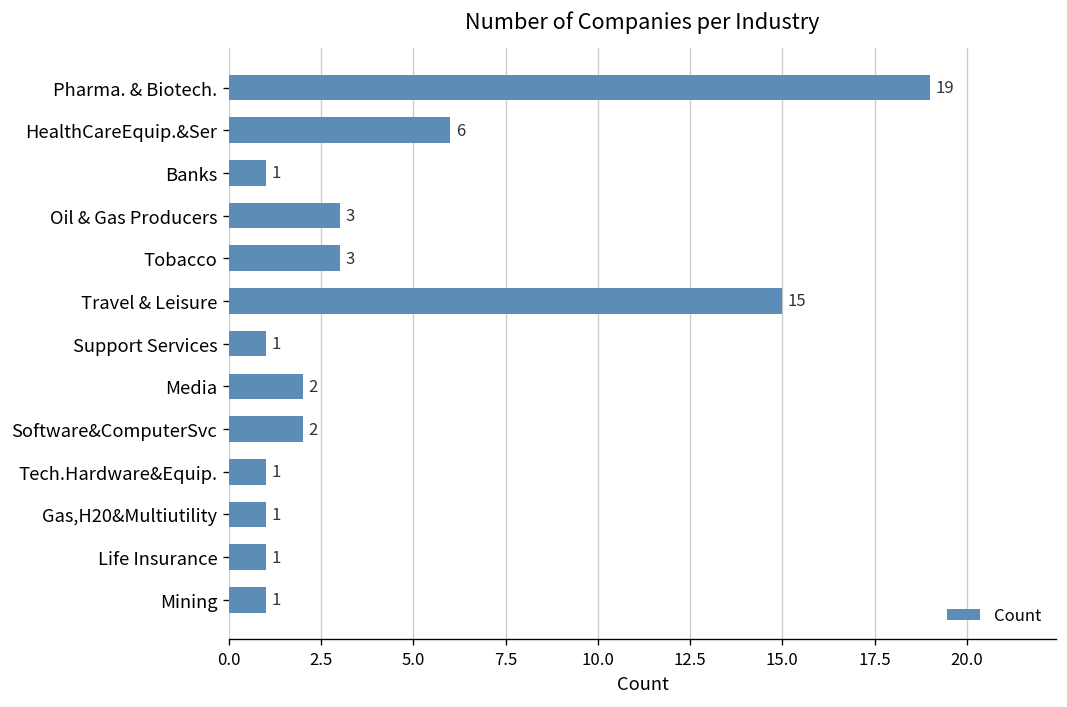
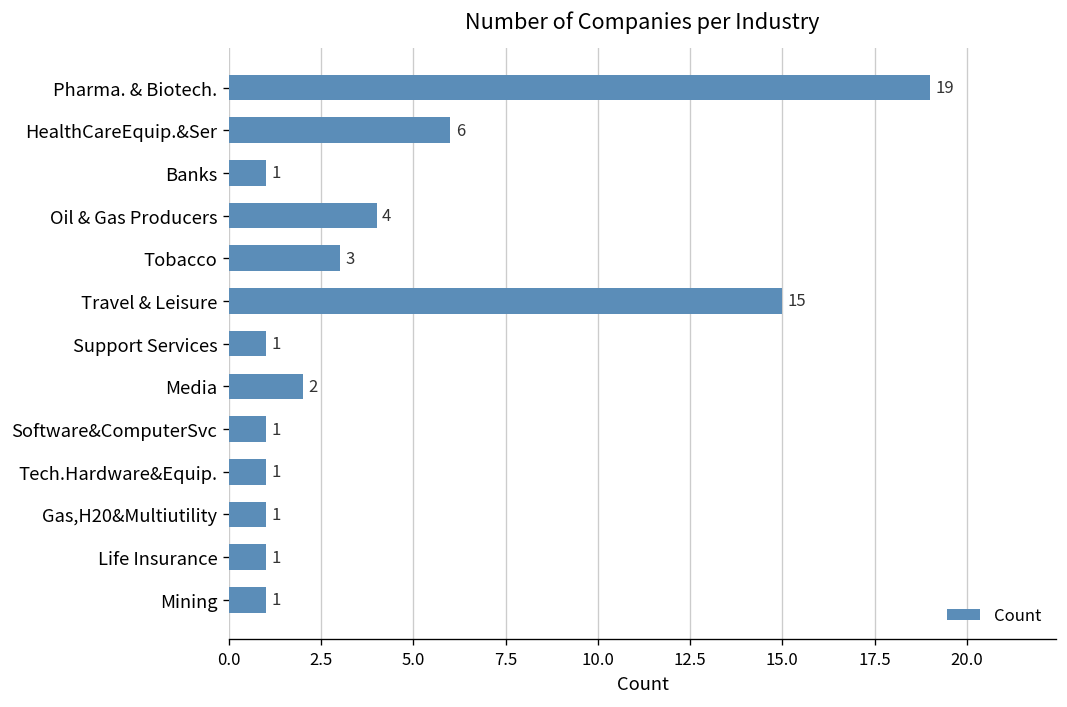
  {
    "Pharma. & Biotech.": 19,
    "HealthCareEquip.&Ser": 6,
    "Banks": 1,
-   "Oil & Gas Producers": 3,
+   "Oil & Gas Producers": 4,
    "Tobacco": 3,
    "Travel & Leisure": 15,
    "Support Services": 1,
    "Media": 2,
-   "Software&ComputerSvc": 2,
+   "Software&ComputerSvc": 1,
    "Tech.Hardware&Equip.": 1,
    "Gas,H20&Multiutility": 1,
    "Life Insurance": 1,
    "Mining": 1
  }
